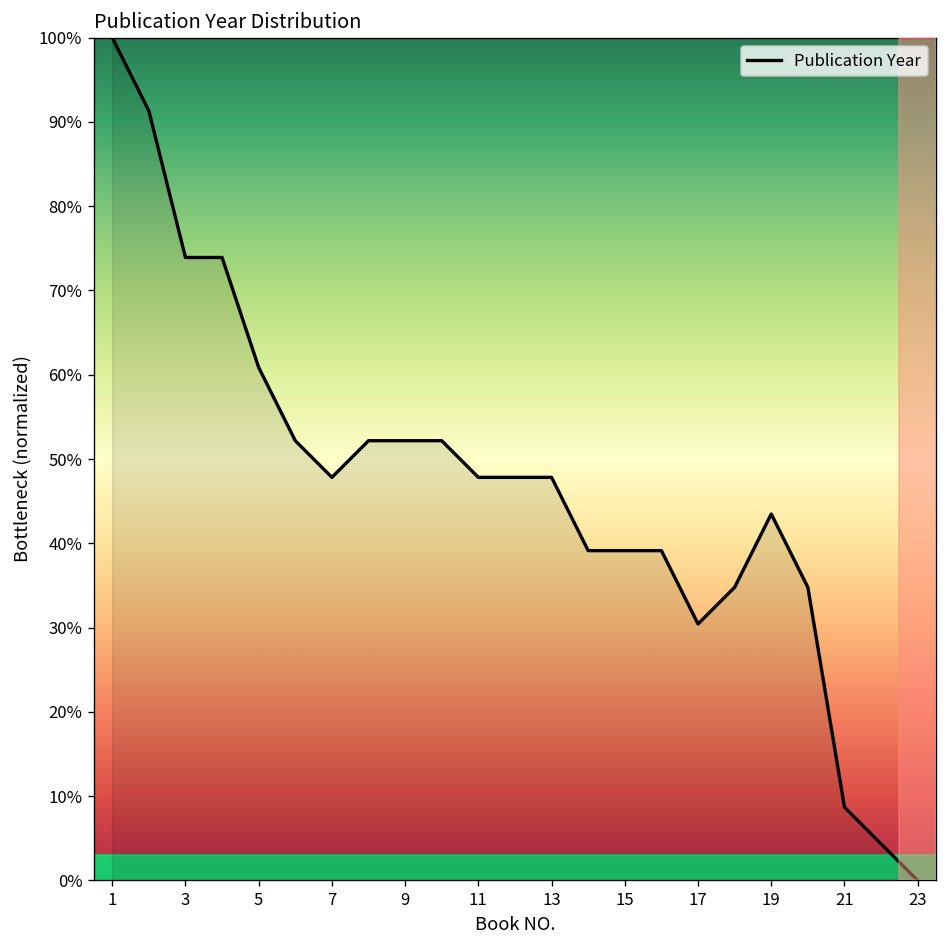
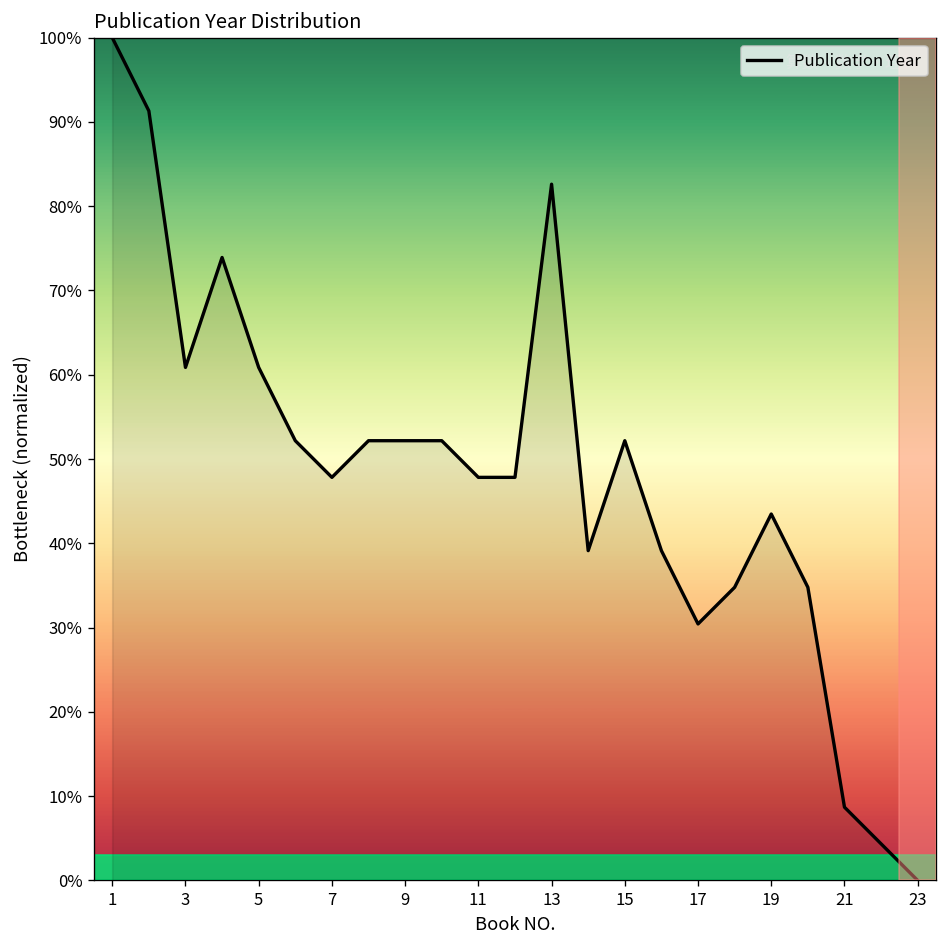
  {
    "1": "100%",
-   "3": "74%",
+   "3": "61%",
    "5": "61%",
    "7": "48%",
    "9": "52%",
    "11": "48%",
-   "13": "48%",
-   "15": "39%",
+   "13": "83%",
+   "15": "52%",
    "17": "30%",
    "19": "43%",
    "21": "9%"
  }
